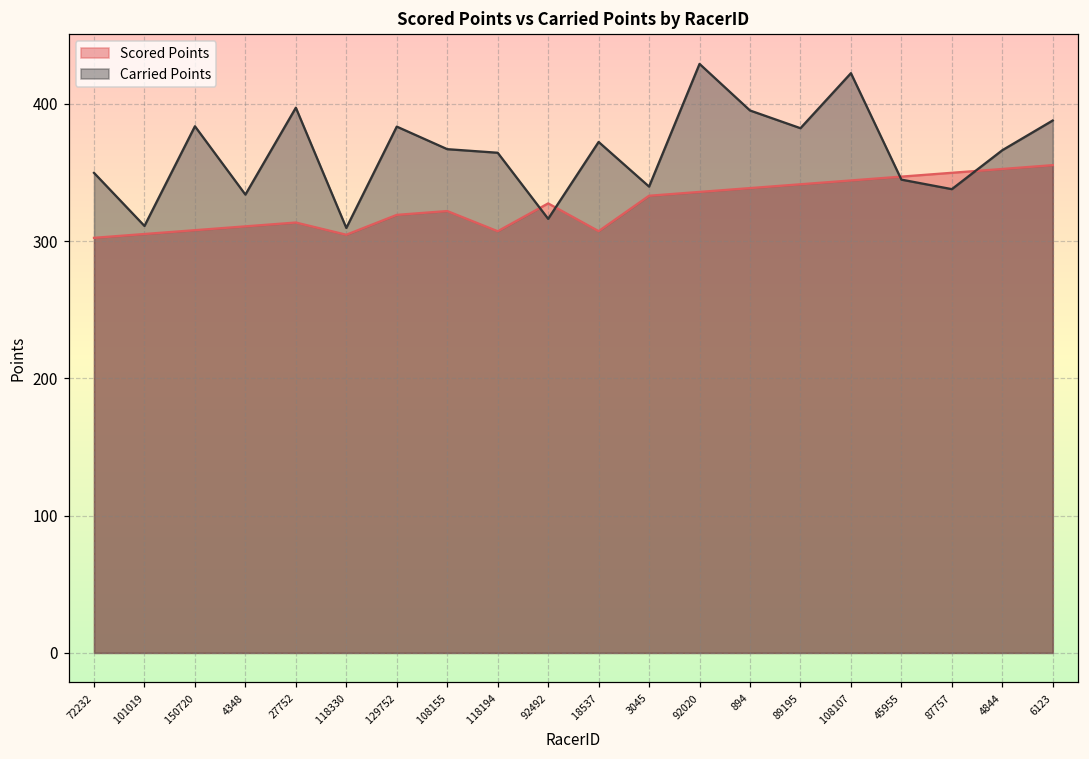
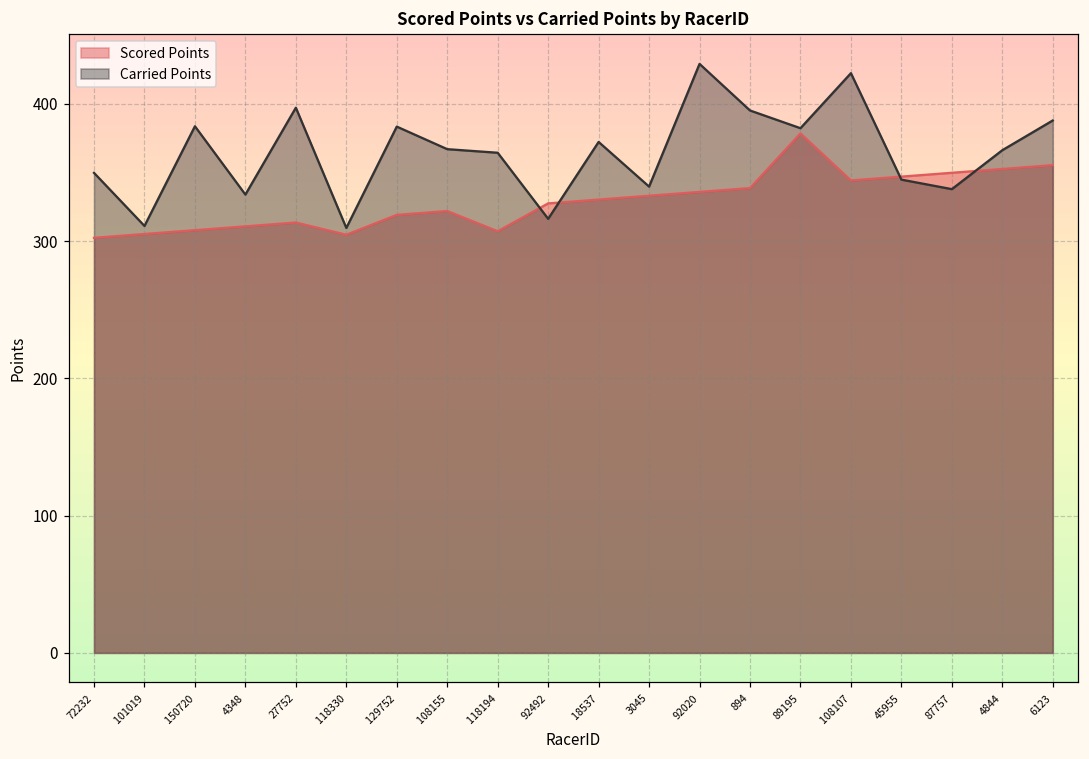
  {
    "Scored Points": {
      "72232": 302,
      "101019": 305,
      "150720": 308,
      "4348": 311,
      "27752": 314,
      "118330": 305,
      "129752": 319,
      "108155": 322,
      "118194": 307,
      "92492": 327,
-     "18537": 307,
+     "18537": 330,
      "3045": 333,
      "92020": 336,
      "894": 339,
-     "89195": 341,
+     "89195": 378,
      "108107": 344,
      "45955": 347,
      "87757": 350,
      "4844": 353,
      "6123": 355
    },
    "Carried Points": {
      "72232": 350,
      "101019": 311,
      "150720": 384,
      "4348": 334,
      "27752": 397,
      "118330": 310,
      "129752": 383,
      "108155": 367,
      "118194": 364,
      "92492": 316,
      "18537": 372,
      "3045": 340,
      "92020": 429,
      "894": 395,
      "89195": 382,
      "108107": 422,
      "45955": 345,
      "87757": 338,
      "4844": 366,
      "6123": 388
    }
  }
